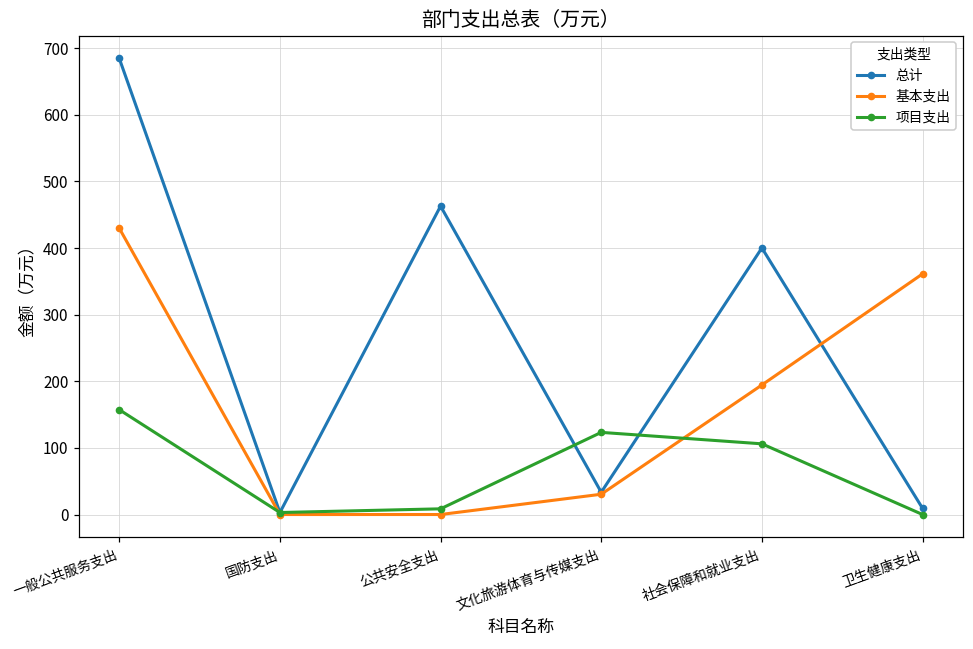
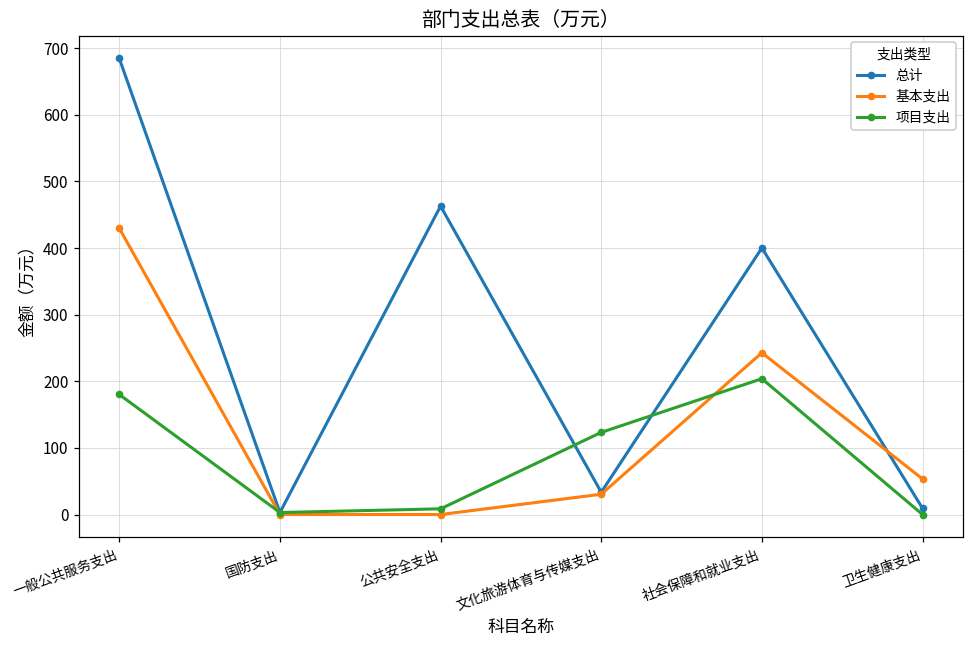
  {
    "总计": {
      "一般公共服务支出": 680,
      "公共安全支出": 460,
      "社会保障和就业支出": 400,
      "卫生健康支出": 10
    },
    "基本支出": {
      "一般公共服务支出": 430,
      "公共安全支出": 0,
-     "社会保障和就业支出": 190,
-     "卫生健康支出": 360
+     "社会保障和就业支出": 240,
+     "卫生健康支出": 50
    },
    "项目支出": {
-     "一般公共服务支出": 160,
+     "一般公共服务支出": 180,
      "公共安全支出": 10,
      "文化旅游体育与传媒支出": 120,
-     "社会保障和就业支出": 110,
+     "社会保障和就业支出": 200,
      "卫生健康支出": 0
    }
  }
